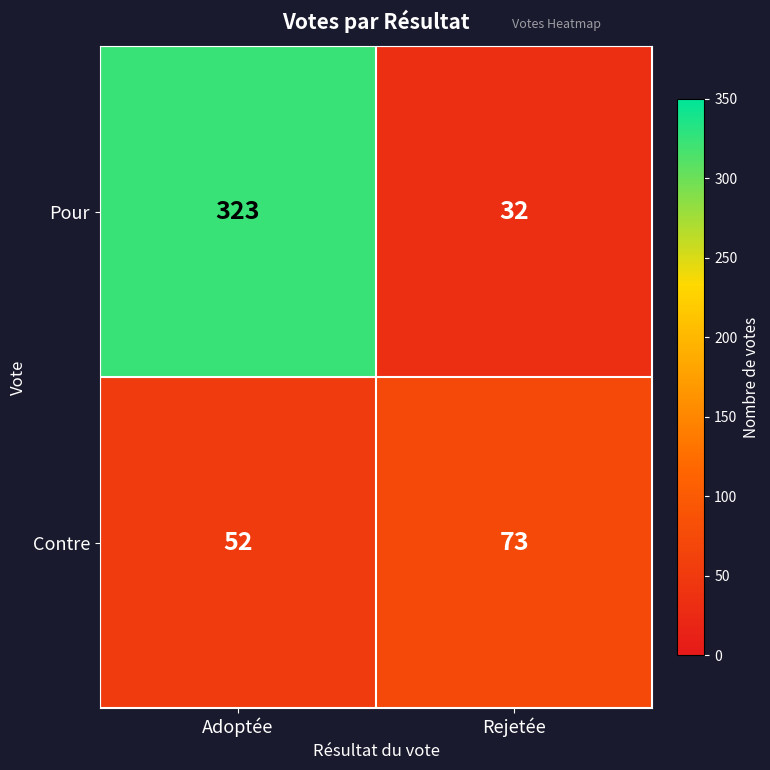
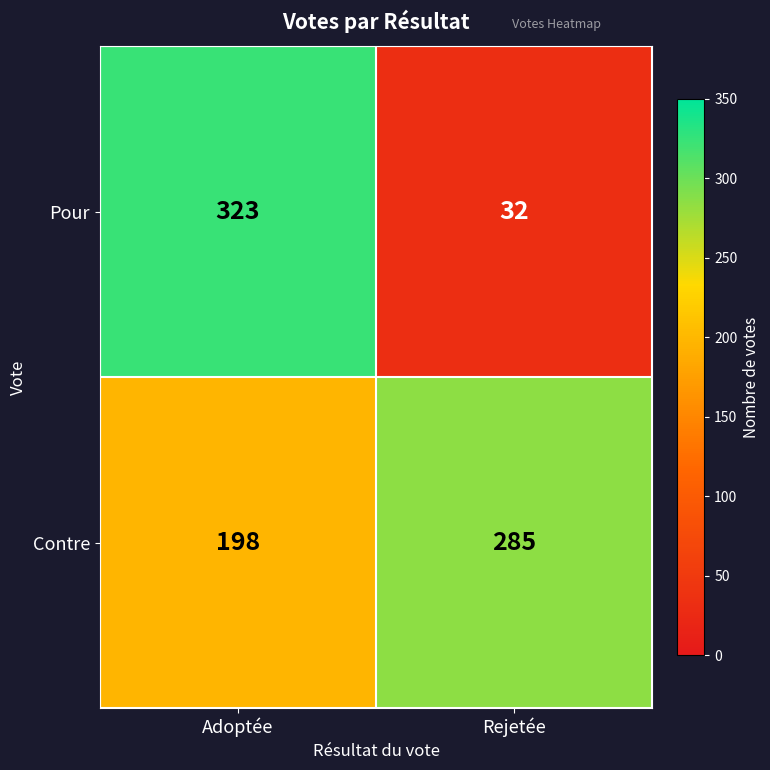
  {
    "Pour": {
      "Adoptée": 323,
      "Rejetée": 32
    },
    "Contre": {
-     "Adoptée": 52,
-     "Rejetée": 73
+     "Adoptée": 198,
+     "Rejetée": 285
    }
  }
